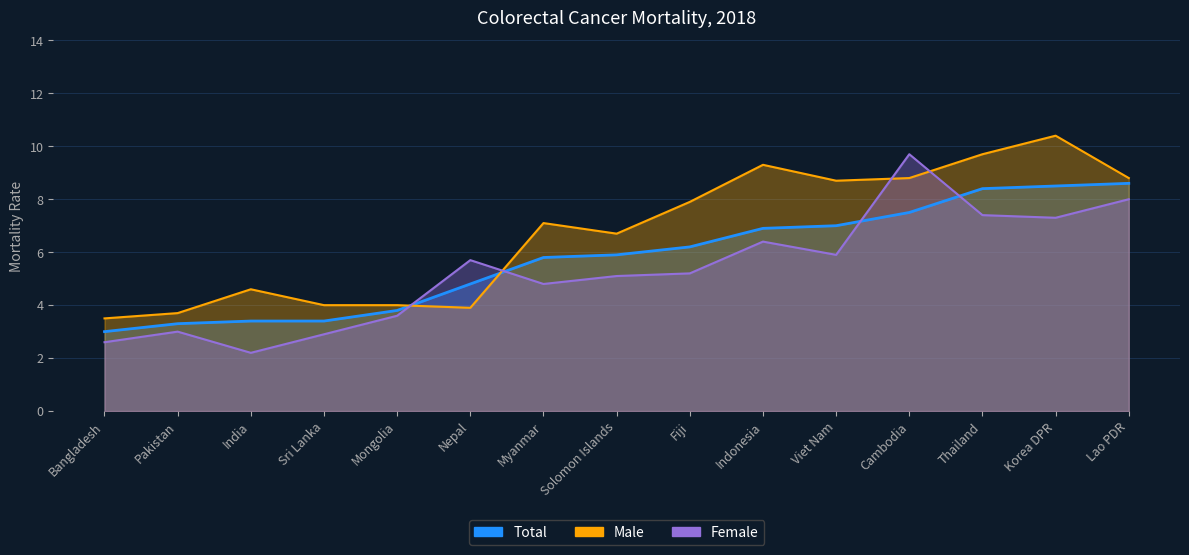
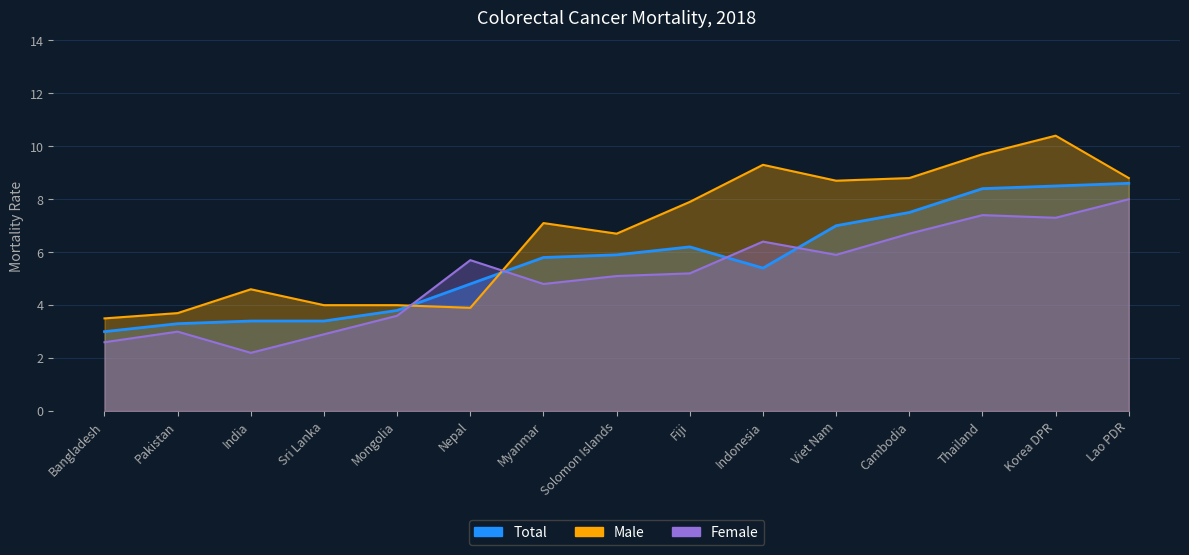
  {
    "Total": {
      "Bangladesh": 3.0,
      "Pakistan": 3.3,
      "India": 3.4,
      "Sri Lanka": 3.4,
      "Mongolia": 3.8,
      "Nepal": 4.8,
      "Myanmar": 5.8,
      "Solomon Islands": 5.9,
      "Fiji": 6.2,
-     "Indonesia": 6.9,
+     "Indonesia": 5.4,
      "Viet Nam": 7.0,
      "Cambodia": 7.5,
      "Thailand": 8.4,
      "Korea DPR": 8.5,
      "Lao PDR": 8.6
    },
    "Male": {
      "Bangladesh": 3.5,
      "Pakistan": 3.7,
      "India": 4.6,
      "Sri Lanka": 4.0,
      "Mongolia": 4.0,
      "Nepal": 3.9,
      "Myanmar": 7.1,
      "Solomon Islands": 6.7,
      "Fiji": 7.9,
      "Indonesia": 9.3,
      "Viet Nam": 8.7,
      "Cambodia": 8.8,
      "Thailand": 9.7,
      "Korea DPR": 10.4,
      "Lao PDR": 8.8
    },
    "Female": {
      "Bangladesh": 2.6,
      "Pakistan": 3.0,
      "India": 2.2,
      "Sri Lanka": 2.9,
      "Mongolia": 3.6,
      "Nepal": 5.7,
      "Myanmar": 4.8,
      "Solomon Islands": 5.1,
      "Fiji": 5.2,
      "Indonesia": 6.4,
      "Viet Nam": 5.9,
-     "Cambodia": 9.7,
+     "Cambodia": 6.7,
      "Thailand": 7.4,
      "Korea DPR": 7.3,
      "Lao PDR": 8.0
    }
  }
